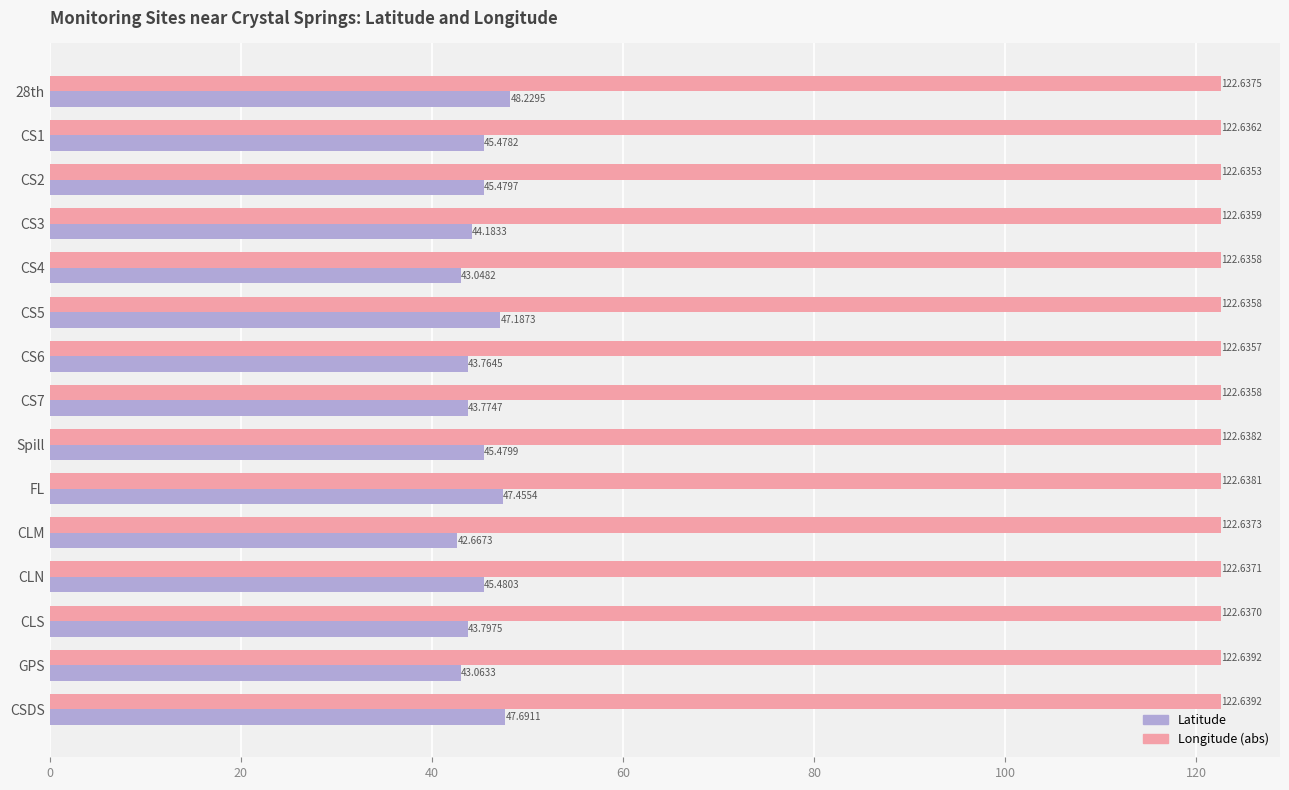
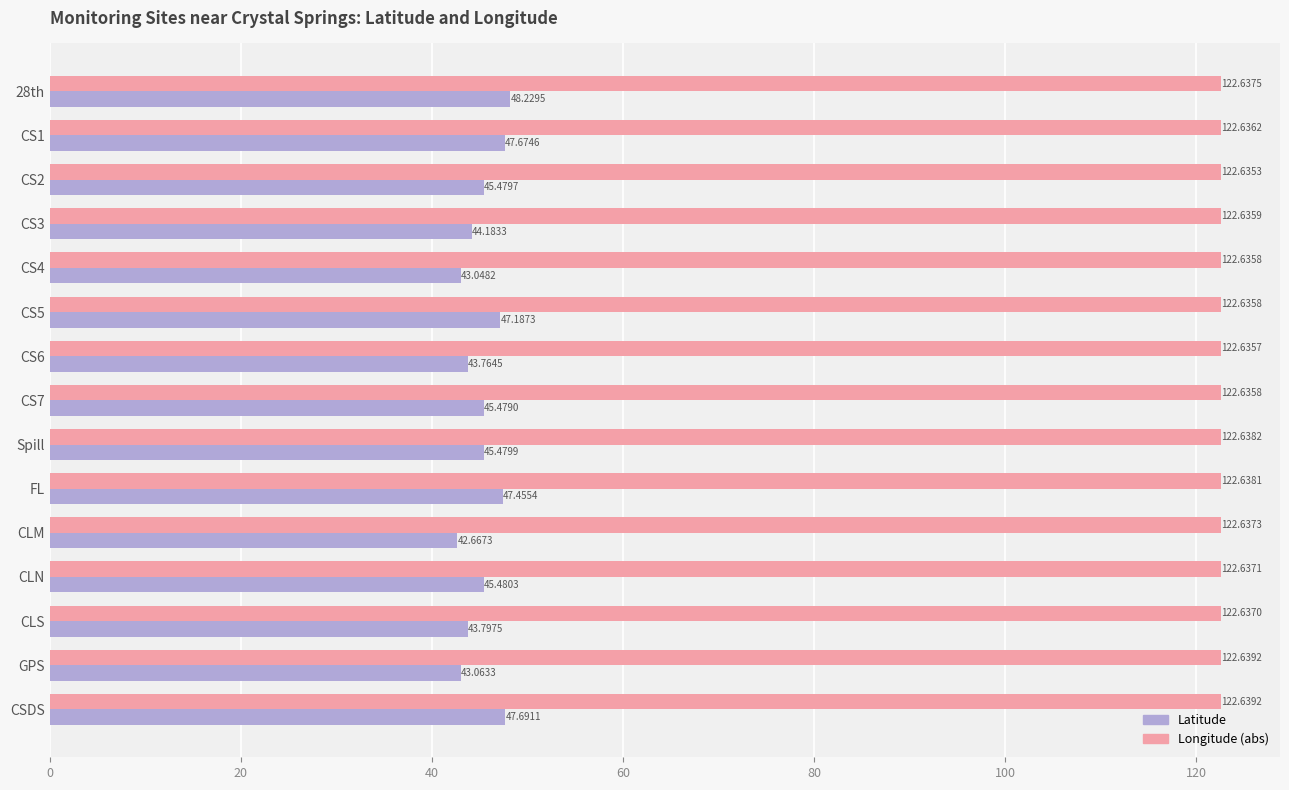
  {
    "Latitude": {
      "28th": 48.2295,
-     "CS1": 45.4782,
+     "CS1": 47.6746,
      "CS2": 45.4797,
      "CS3": 44.1833,
      "CS4": 43.0482,
      "CS5": 47.1873,
      "CS6": 43.7645,
-     "CS7": 43.7747,
+     "CS7": 45.4790,
      "Spill": 45.4799,
      "FL": 47.4554,
      "CLM": 42.6673,
      "CLN": 45.4803,
      "CLS": 43.7975,
      "GPS": 43.0633,
      "CSDS": 47.6911
    },
    "Longitude (abs)": {
      "28th": 122.6375,
      "CS1": 122.6362,
      "CS2": 122.6353,
      "CS3": 122.6359,
      "CS4": 122.6358,
      "CS5": 122.6358,
      "CS6": 122.6357,
      "CS7": 122.6358,
      "Spill": 122.6382,
      "FL": 122.6381,
      "CLM": 122.6373,
      "CLN": 122.6371,
      "CLS": 122.6370,
      "GPS": 122.6392,
      "CSDS": 122.6392
    }
  }
